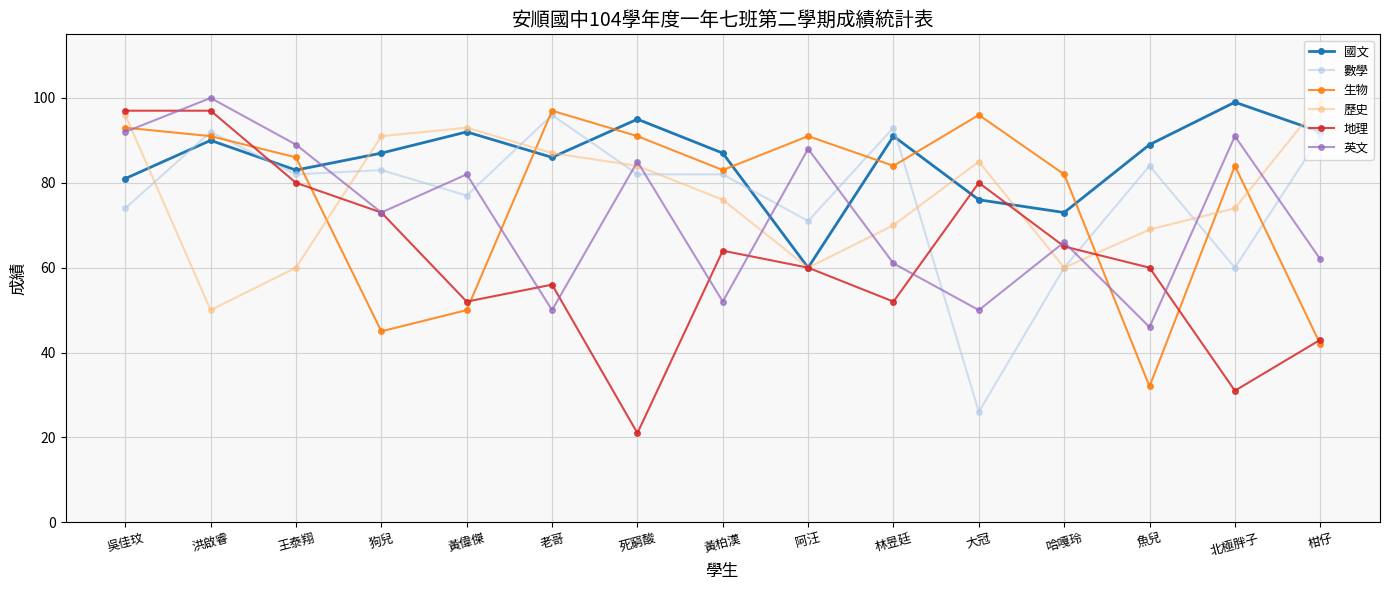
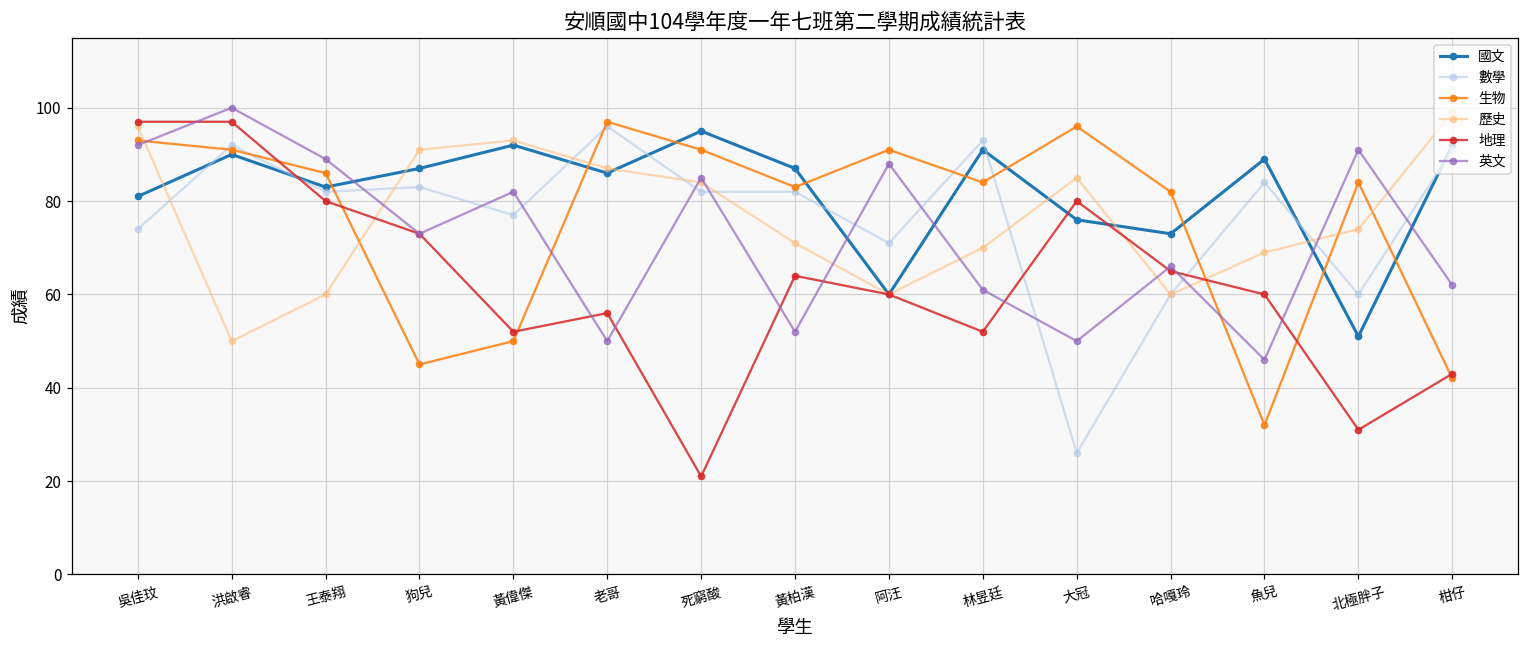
  {
    "國文": {
      "吳佳玟": 81,
      "洪啟睿": 90,
      "王泰翔": 83,
      "狗兒": 87,
      "黃偉傑": 92,
      "老哥": 86,
      "死窮酸": 95,
      "黃柏漢": 87,
      "林昱廷": 91,
      "大冠": 76,
      "哈嘎玲": 73,
      "魚兒": 89,
-     "北極胖子": 99
+     "北極胖子": 51
    },
    "數學": {
      "吳佳玟": 74,
      "洪啟睿": 92,
      "王泰翔": 82,
      "狗兒": 83,
      "黃偉傑": 77,
      "老哥": 96,
      "死窮酸": 82,
      "黃柏漢": 82,
      "阿汪": 71,
      "林昱廷": 93,
      "大冠": 26,
      "魚兒": 84,
      "北極胖子": 60
    },
    "生物": {
      "吳佳玟": 93,
      "洪啟睿": 91,
      "王泰翔": 86,
      "狗兒": 45,
      "黃偉傑": 50,
      "老哥": 97,
      "死窮酸": 91,
      "黃柏漢": 83,
      "阿汪": 91,
      "林昱廷": 84,
      "大冠": 96,
      "哈嘎玲": 82,
      "魚兒": 32,
      "北極胖子": 84,
      "柑仔": 42
    },
    "歷史": {
      "吳佳玟": 96,
      "洪啟睿": 50,
      "王泰翔": 60,
      "狗兒": 91,
      "黃偉傑": 93,
      "老哥": 87,
      "死窮酸": 84,
-     "黃柏漢": 76,
+     "黃柏漢": 71,
      "林昱廷": 70,
      "大冠": 85,
      "魚兒": 69,
      "北極胖子": 74
    },
    "地理": {
      "吳佳玟": 97,
      "洪啟睿": 97,
      "王泰翔": 80,
      "黃偉傑": 52,
      "老哥": 56,
      "死窮酸": 21,
      "黃柏漢": 64,
      "林昱廷": 52,
      "大冠": 80,
      "哈嘎玲": 65,
      "魚兒": 60,
      "北極胖子": 31,
      "柑仔": 43
    },
    "英文": {
      "吳佳玟": 92,
      "洪啟睿": 100,
      "王泰翔": 89,
      "黃偉傑": 82,
      "老哥": 50,
      "死窮酸": 85,
      "黃柏漢": 52,
      "阿汪": 88,
      "林昱廷": 61,
      "大冠": 50,
      "哈嘎玲": 66,
      "魚兒": 46,
      "北極胖子": 91,
      "柑仔": 62
    }
  }
